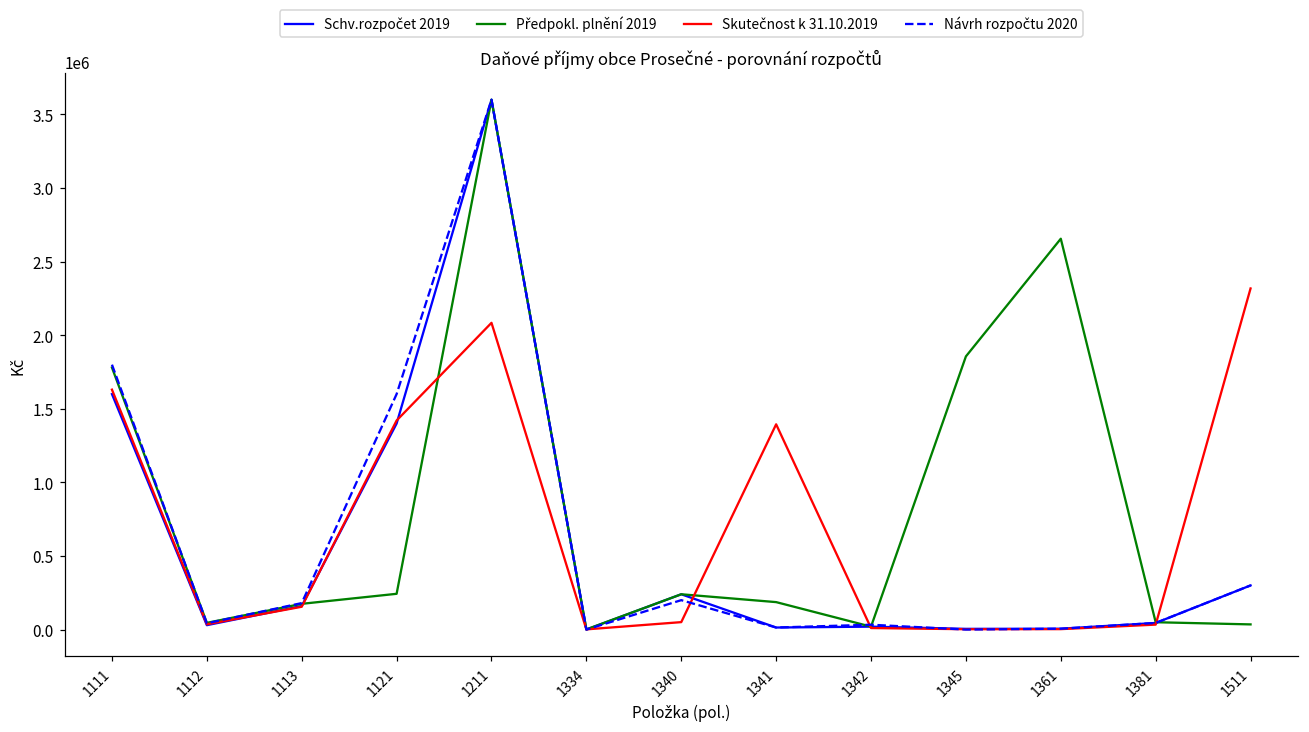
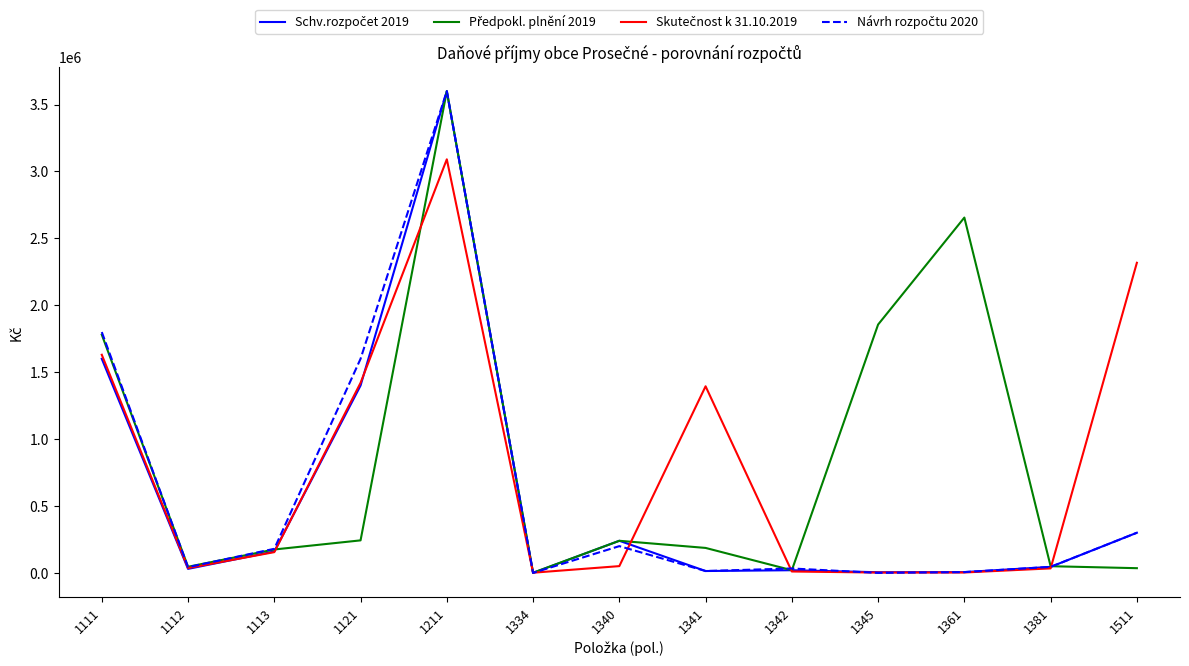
  {
    "Předpokl. plnění 2019": {
      "1111": 1780000,
      "1121": 240000,
      "1341": 190000,
      "1345": 1860000,
      "1361": 2660000,
      "1511": 40000
    },
    "Skutečnost k 31.10.2019": {
      "1111": 1630000,
      "1121": 1420000,
-     "1211": 2080000,
+     "1211": 3090000,
      "1340": 50000,
      "1341": 1390000,
      "1511": 2320000
    }
  }
